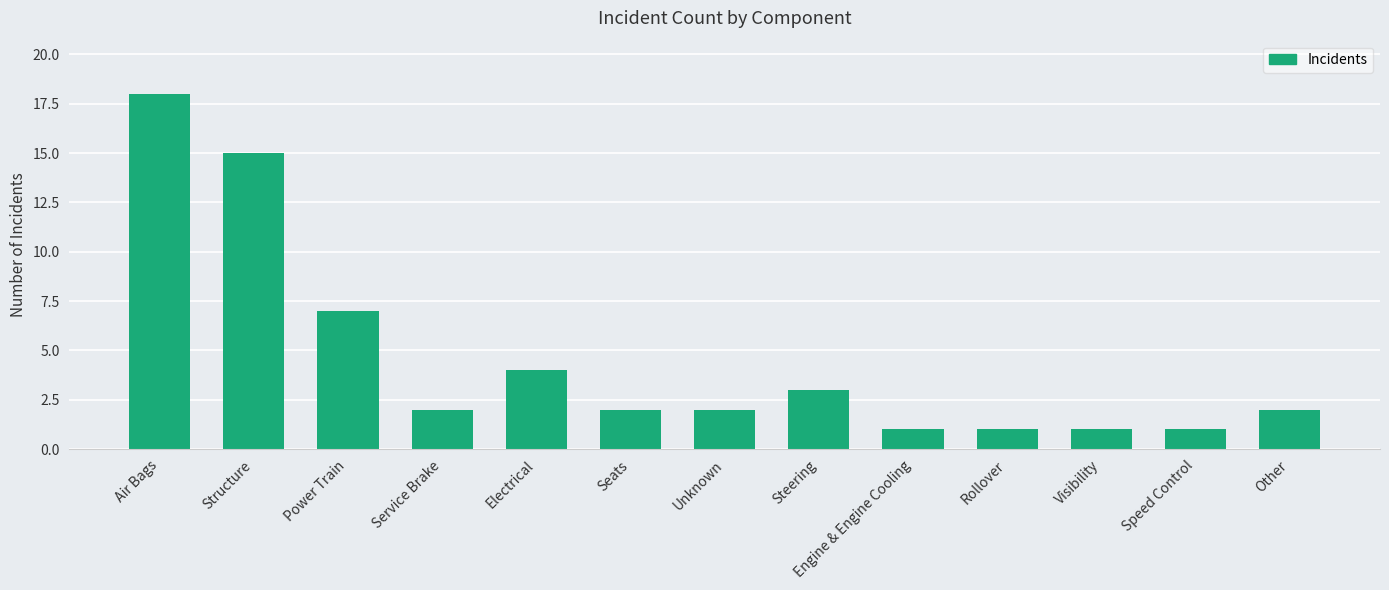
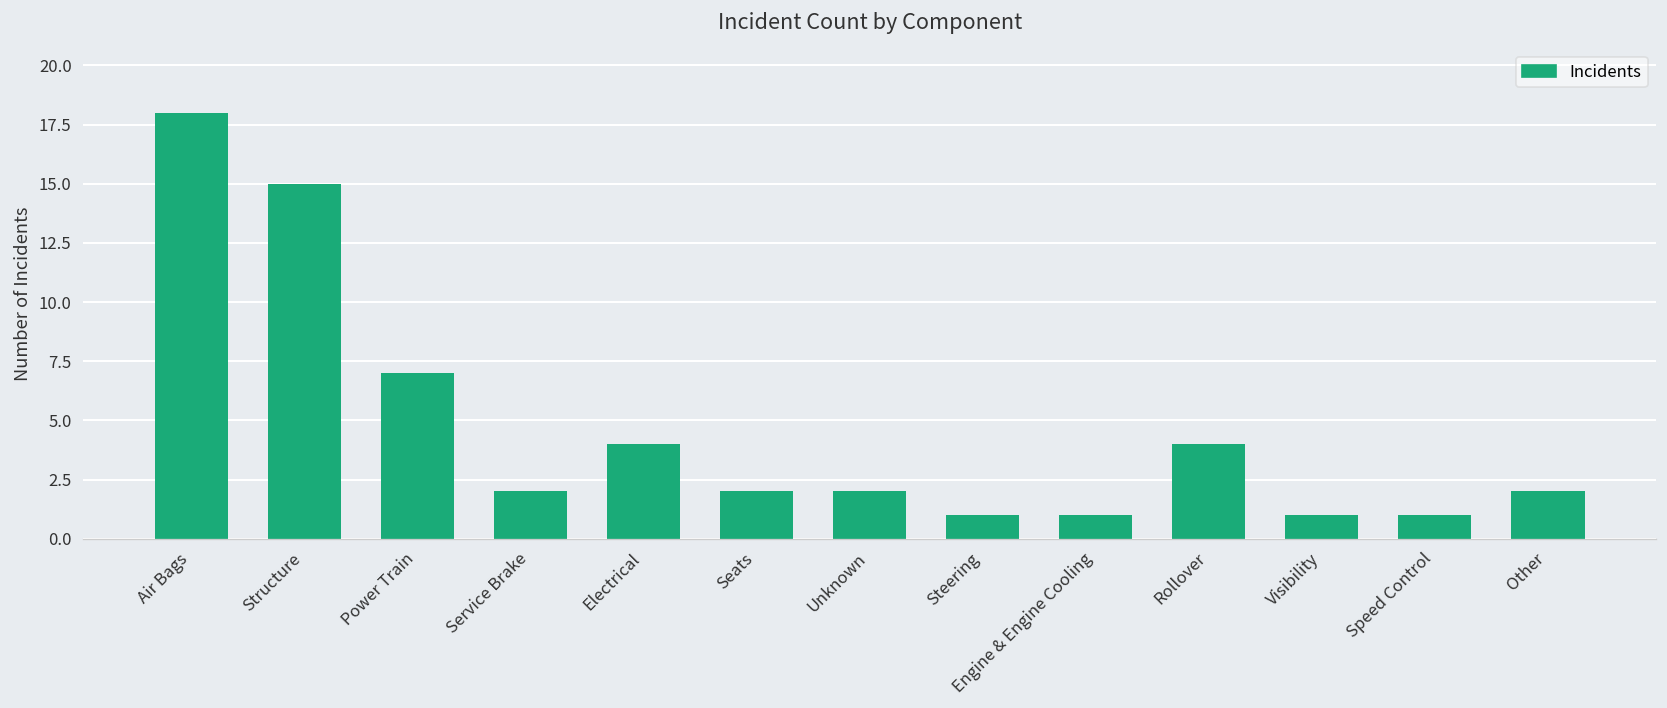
  {
    "Air Bags": 18,
    "Structure": 15,
    "Power Train": 7,
    "Service Brake": 2,
    "Electrical": 4,
    "Seats": 2,
    "Unknown": 2,
-   "Steering": 3,
+   "Steering": 1,
    "Engine & Engine Cooling": 1,
-   "Rollover": 1,
+   "Rollover": 4,
    "Visibility": 1,
    "Speed Control": 1,
    "Other": 2
  }
